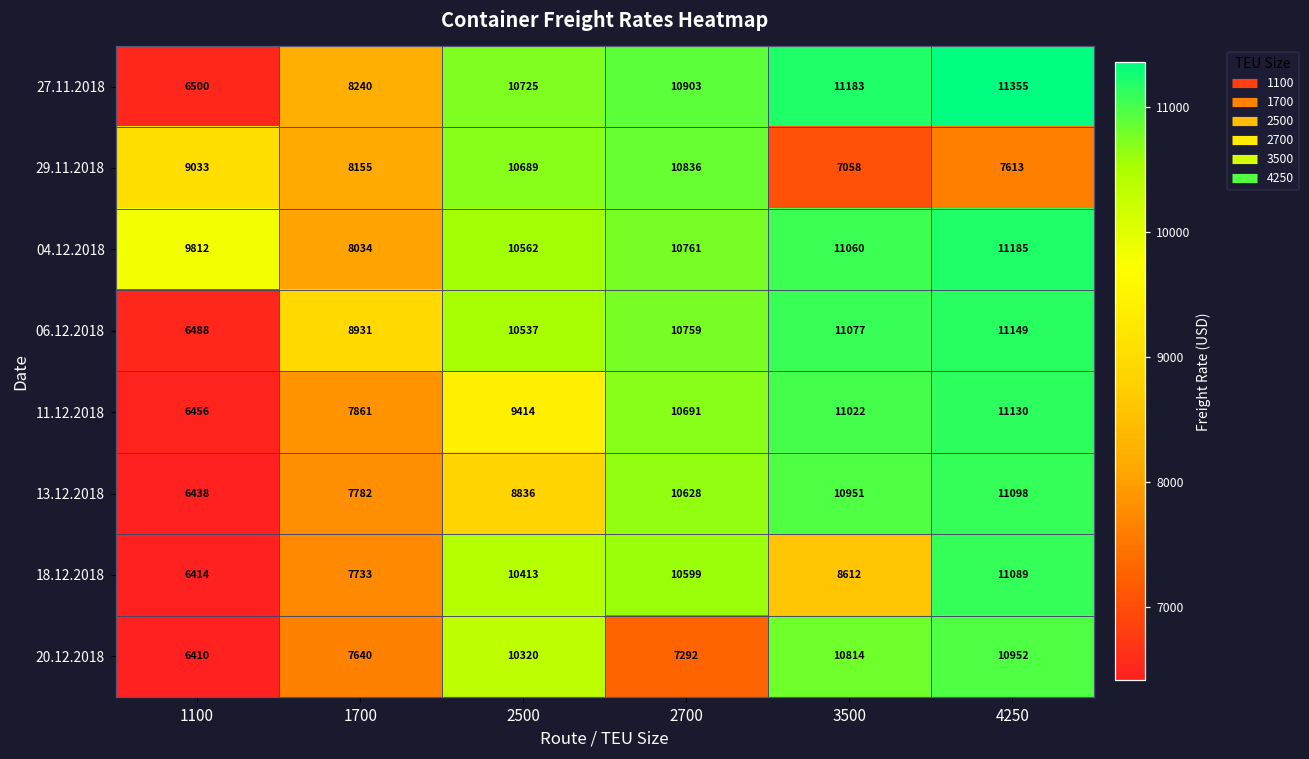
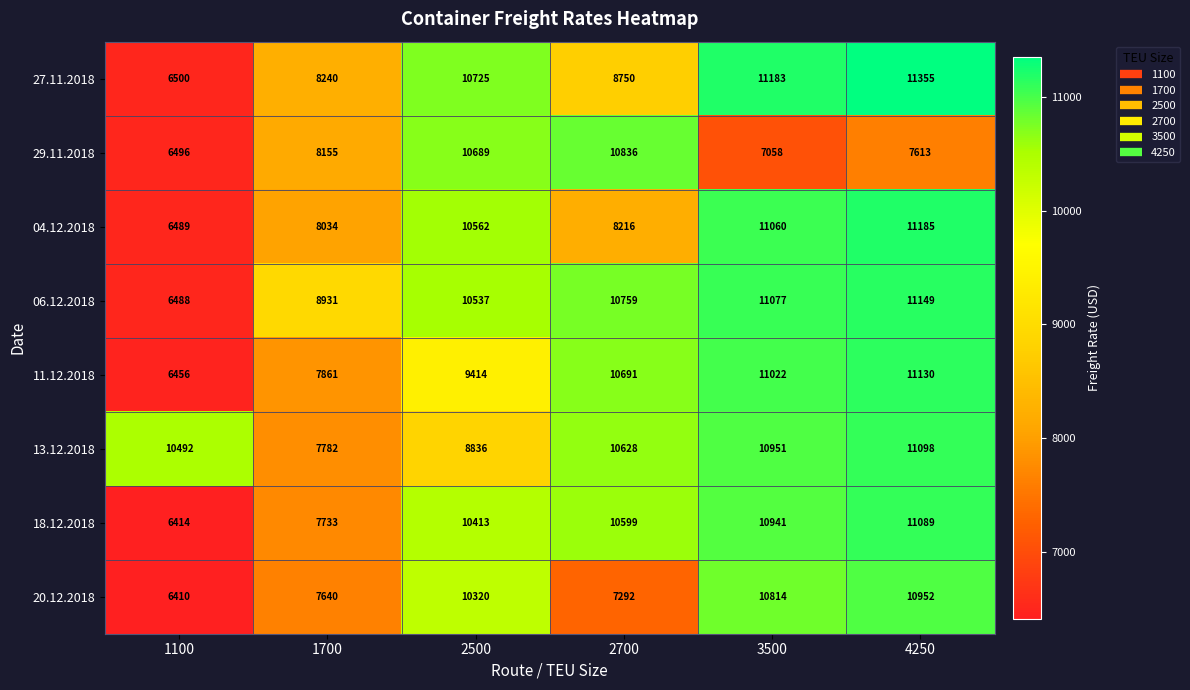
  {
    "27.11.2018": {
      "1100": 6500,
      "1700": 8240,
      "2500": 10725,
-     "2700": 10903,
+     "2700": 8750,
      "3500": 11183,
      "4250": 11355
    },
    "29.11.2018": {
-     "1100": 9033,
+     "1100": 6496,
      "1700": 8155,
      "2500": 10689,
      "2700": 10836,
      "3500": 7058,
      "4250": 7613
    },
    "04.12.2018": {
-     "1100": 9812,
+     "1100": 6489,
      "1700": 8034,
      "2500": 10562,
-     "2700": 10761,
+     "2700": 8216,
      "3500": 11060,
      "4250": 11185
    },
    "06.12.2018": {
      "1100": 6488,
      "1700": 8931,
      "2500": 10537,
      "2700": 10759,
      "3500": 11077,
      "4250": 11149
    },
    "11.12.2018": {
      "1100": 6456,
      "1700": 7861,
      "2500": 9414,
      "2700": 10691,
      "3500": 11022,
      "4250": 11130
    },
    "13.12.2018": {
-     "1100": 6438,
+     "1100": 10492,
      "1700": 7782,
      "2500": 8836,
      "2700": 10628,
      "3500": 10951,
      "4250": 11098
    },
    "18.12.2018": {
      "1100": 6414,
      "1700": 7733,
      "2500": 10413,
      "2700": 10599,
-     "3500": 8612,
+     "3500": 10941,
      "4250": 11089
    },
    "20.12.2018": {
      "1100": 6410,
      "1700": 7640,
      "2500": 10320,
      "2700": 7292,
      "3500": 10814,
      "4250": 10952
    }
  }
